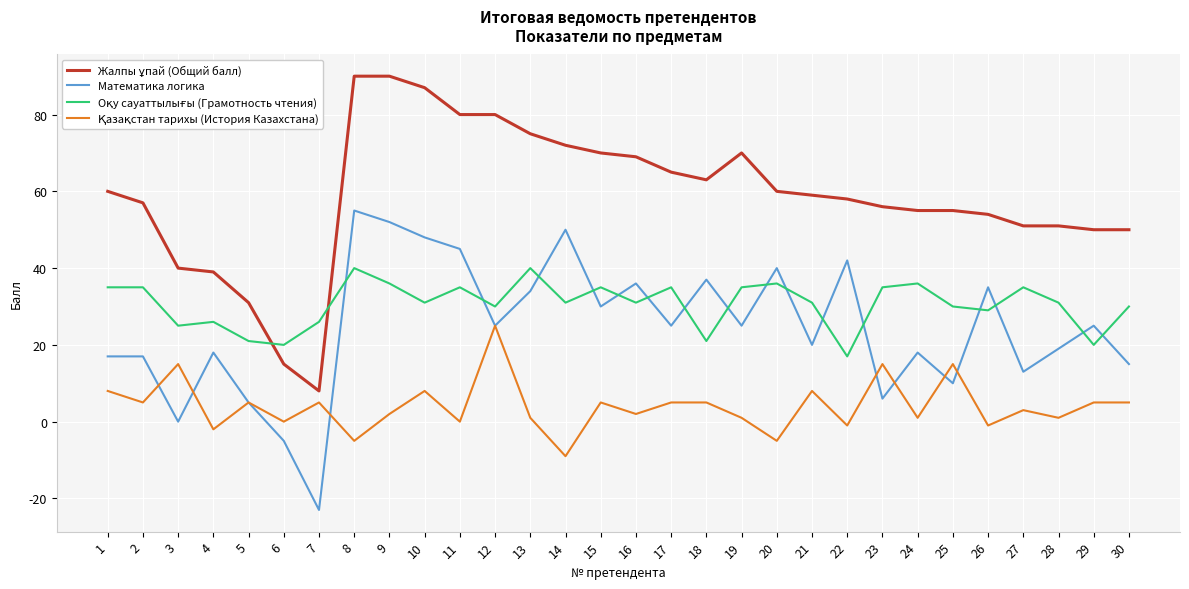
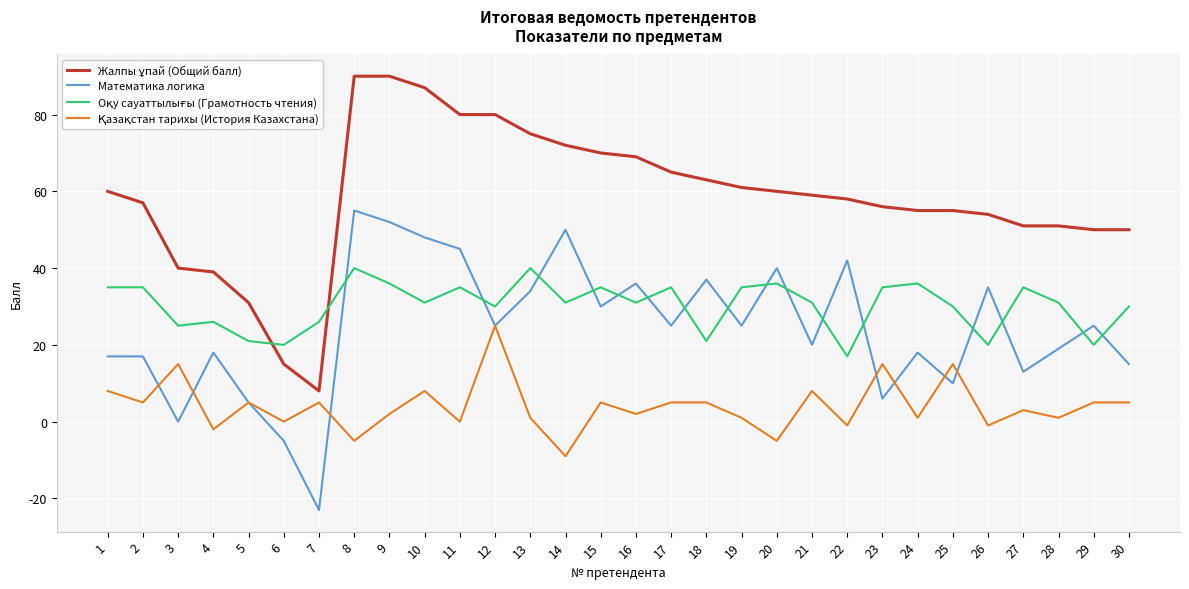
  {
    "Жалпы ұпай (Общий балл)": {
      "1": 60,
      "2": 57,
      "3": 40,
      "4": 39,
      "5": 31,
      "6": 15,
      "7": 8,
      "8": 90,
      "9": 90,
      "10": 87,
      "11": 80,
      "12": 80,
      "13": 75,
      "14": 72,
      "15": 70,
      "16": 69,
      "17": 65,
      "18": 63,
-     "19": 70,
+     "19": 61,
      "20": 60,
      "21": 59,
      "22": 58,
      "23": 56,
      "24": 55,
      "25": 55,
      "26": 54,
      "27": 51,
      "28": 51,
      "29": 50,
      "30": 50
    },
    "Математика логика": {
      "1": 17,
      "2": 17,
      "3": 0,
      "4": 18,
      "6": -5,
      "7": -23,
      "8": 55,
      "9": 52,
      "10": 48,
      "11": 45,
      "13": 34,
      "14": 50,
      "15": 30,
      "16": 36,
      "17": 25,
      "18": 37,
      "19": 25,
      "20": 40,
      "21": 20,
      "22": 42,
      "23": 6,
      "24": 18,
      "25": 10,
      "26": 35,
      "27": 13,
      "28": 19,
      "29": 25,
      "30": 15
    },
    "Оқу сауаттылығы (Грамотность чтения)": {
      "1": 35,
      "2": 35,
      "3": 25,
      "4": 26,
      "5": 21,
      "6": 20,
      "7": 26,
      "8": 40,
      "9": 36,
      "10": 31,
      "11": 35,
      "12": 30,
      "13": 40,
      "14": 31,
      "15": 35,
      "16": 31,
      "17": 35,
      "18": 21,
      "19": 35,
      "20": 36,
      "21": 31,
      "22": 17,
      "23": 35,
      "24": 36,
      "25": 30,
-     "26": 29,
+     "26": 20,
      "27": 35,
      "28": 31,
      "29": 20,
      "30": 30
    },
    "Қазақстан тарихы (История Казахстана)": {
      "1": 8,
      "2": 5,
      "3": 15,
      "4": -2,
      "6": 0,
      "7": 5,
      "8": -5,
      "9": 2,
      "10": 8,
      "11": 0,
      "13": 1,
      "14": -9,
      "15": 5,
      "16": 2,
      "17": 5,
      "18": 5,
      "19": 1,
      "20": -5,
      "21": 8,
      "22": -1,
      "23": 15,
      "24": 1,
      "25": 15,
      "26": -1,
      "27": 3,
      "28": 1,
      "29": 5,
      "30": 5
    }
  }
